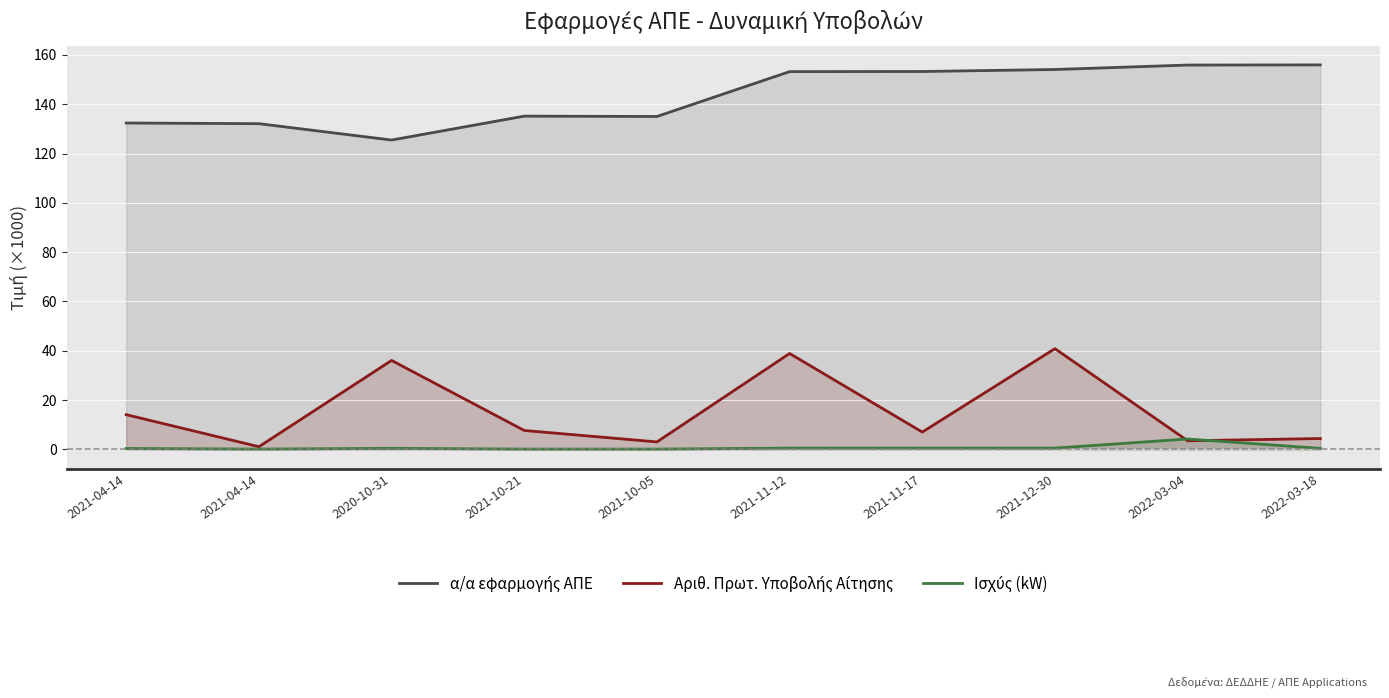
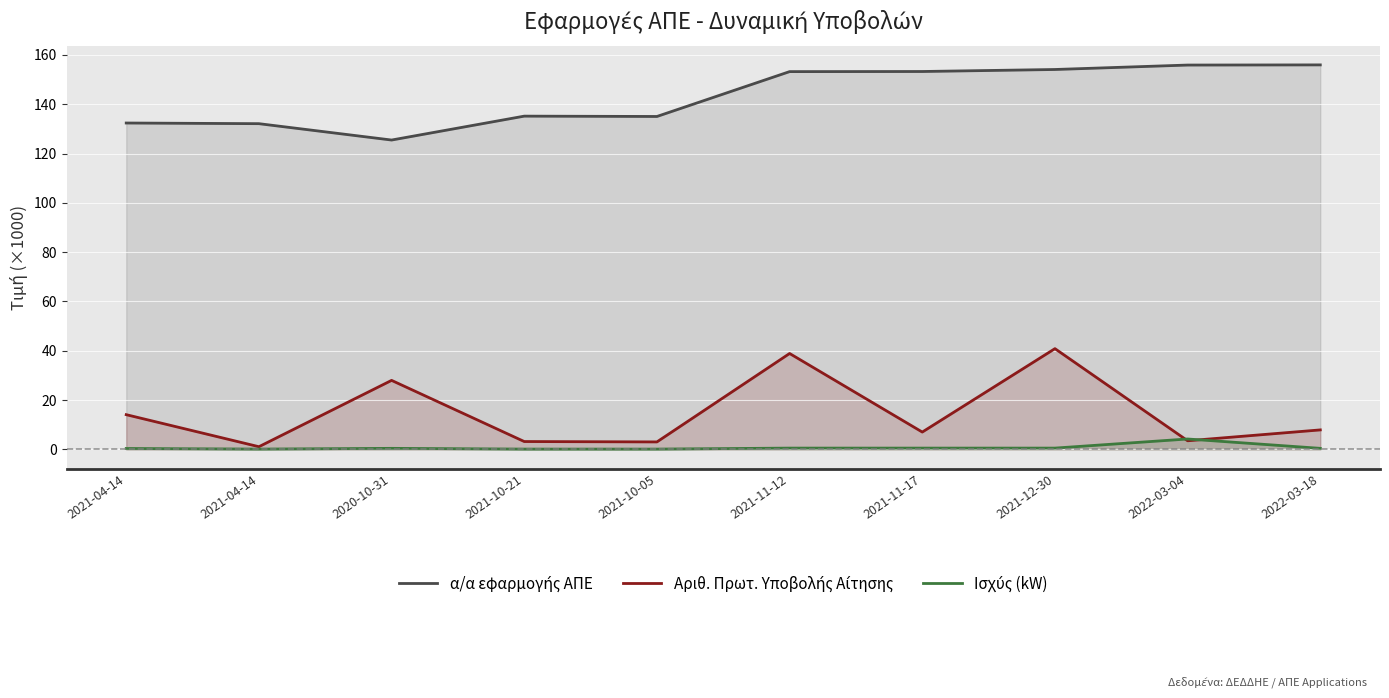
  {
    "Αριθ. Πρωτ. Υποβολής Αίτησης": {
-     "2020-10-31": 36,
-     "2021-10-21": 8,
+     "2020-10-31": 28,
+     "2021-10-21": 3,
      "2021-10-05": 3,
      "2021-11-12": 39,
      "2021-11-17": 7,
      "2021-12-30": 41,
-     "2022-03-18": 4
+     "2022-03-18": 8
    }
  }
